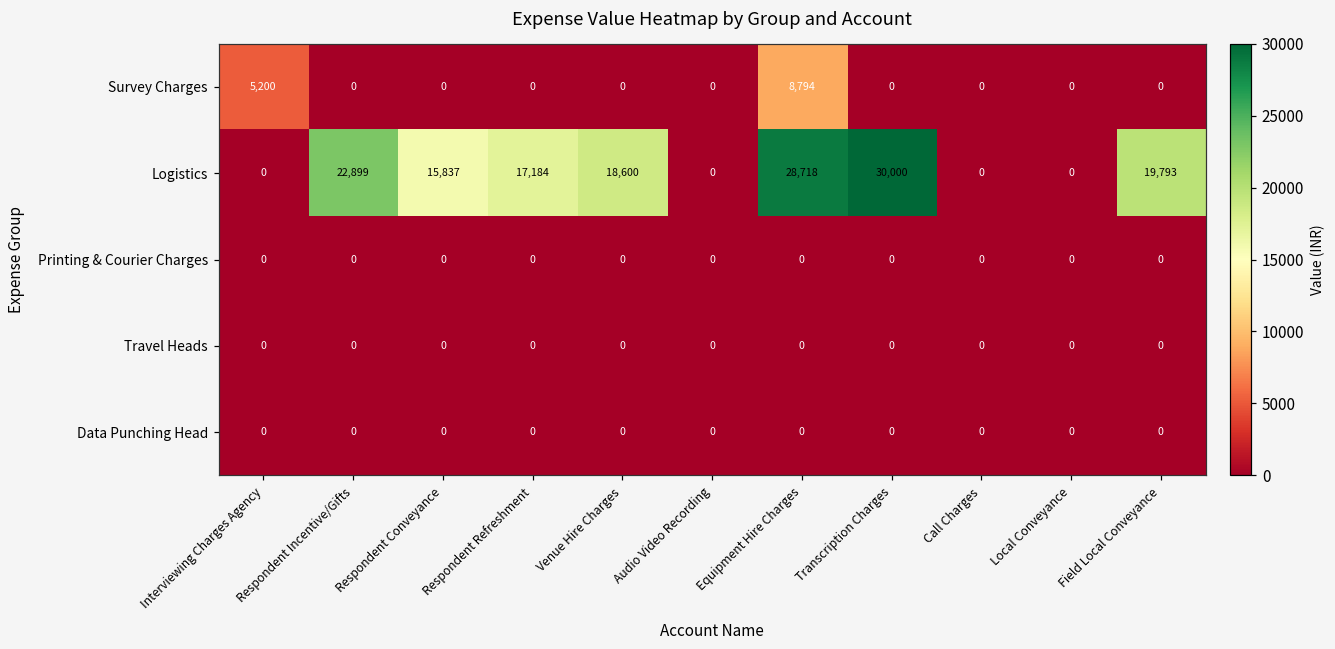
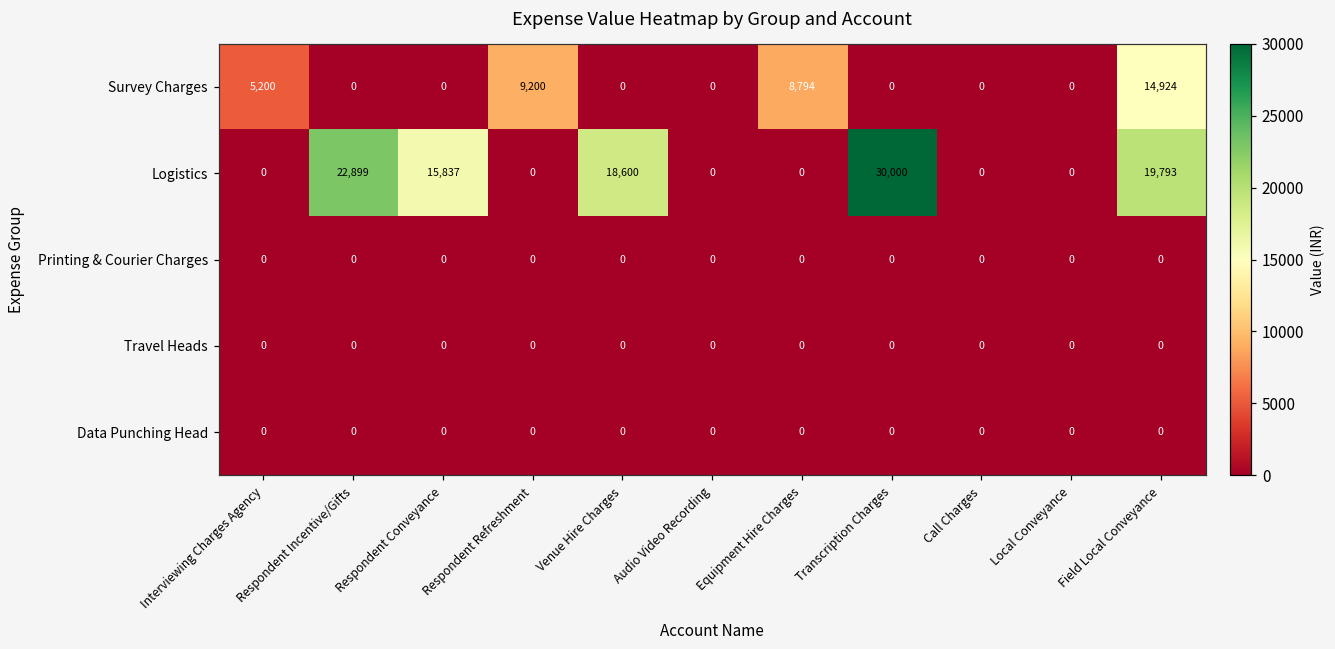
  {
    "Survey Charges": {
      "Interviewing Charges Agency": "5,200",
      "Respondent Incentive/Gifts": "0",
      "Respondent Conveyance": "0",
-     "Respondent Refreshment": "0",
+     "Respondent Refreshment": "9,200",
      "Venue Hire Charges": "0",
      "Audio Video Recording": "0",
      "Equipment Hire Charges": "8,794",
      "Transcription Charges": "0",
      "Call Charges": "0",
      "Local Conveyance": "0",
-     "Field Local Conveyance": "0"
+     "Field Local Conveyance": "14,924"
    },
    "Logistics": {
      "Interviewing Charges Agency": "0",
      "Respondent Incentive/Gifts": "22,899",
      "Respondent Conveyance": "15,837",
-     "Respondent Refreshment": "17,184",
+     "Respondent Refreshment": "0",
      "Venue Hire Charges": "18,600",
      "Audio Video Recording": "0",
-     "Equipment Hire Charges": "28,718",
+     "Equipment Hire Charges": "0",
      "Transcription Charges": "30,000",
      "Call Charges": "0",
      "Local Conveyance": "0",
      "Field Local Conveyance": "19,793"
    },
    "Printing & Courier Charges": {
      "Interviewing Charges Agency": "0",
      "Respondent Incentive/Gifts": "0",
      "Respondent Conveyance": "0",
      "Respondent Refreshment": "0",
      "Venue Hire Charges": "0",
      "Audio Video Recording": "0",
      "Equipment Hire Charges": "0",
      "Transcription Charges": "0",
      "Call Charges": "0",
      "Local Conveyance": "0",
      "Field Local Conveyance": "0"
    },
    "Travel Heads": {
      "Interviewing Charges Agency": "0",
      "Respondent Incentive/Gifts": "0",
      "Respondent Conveyance": "0",
      "Respondent Refreshment": "0",
      "Venue Hire Charges": "0",
      "Audio Video Recording": "0",
      "Equipment Hire Charges": "0",
      "Transcription Charges": "0",
      "Call Charges": "0",
      "Local Conveyance": "0",
      "Field Local Conveyance": "0"
    },
    "Data Punching Head": {
      "Interviewing Charges Agency": "0",
      "Respondent Incentive/Gifts": "0",
      "Respondent Conveyance": "0",
      "Respondent Refreshment": "0",
      "Venue Hire Charges": "0",
      "Audio Video Recording": "0",
      "Equipment Hire Charges": "0",
      "Transcription Charges": "0",
      "Call Charges": "0",
      "Local Conveyance": "0",
      "Field Local Conveyance": "0"
    }
  }
